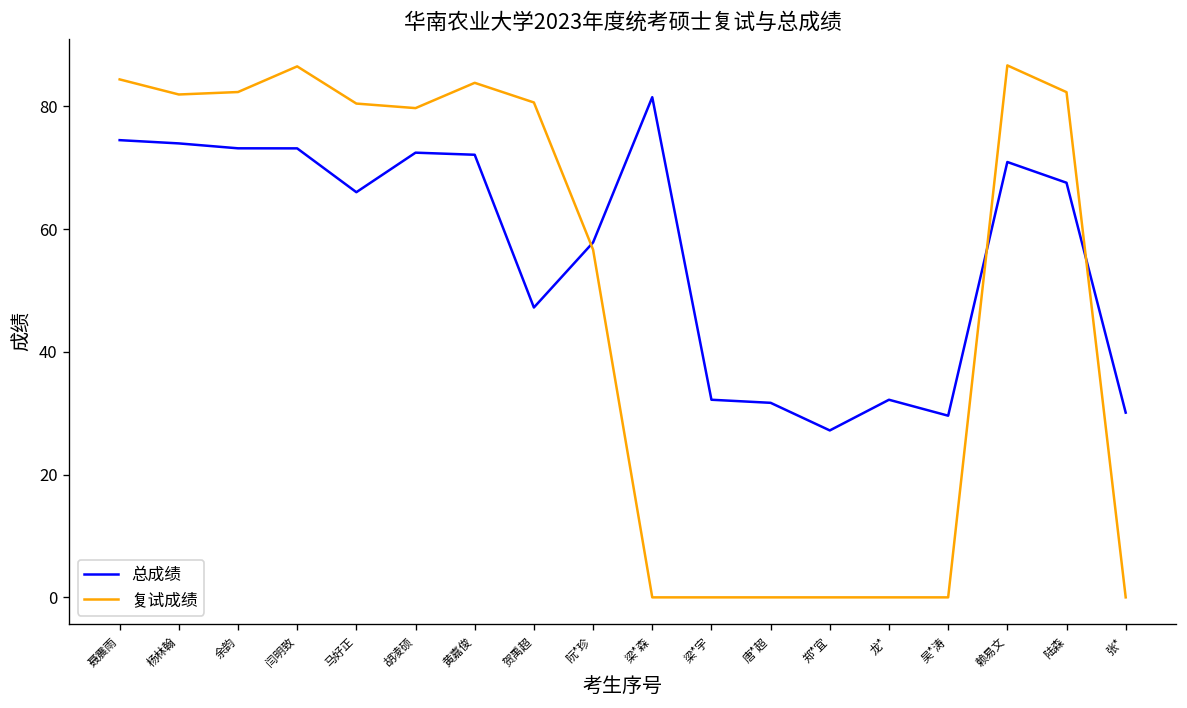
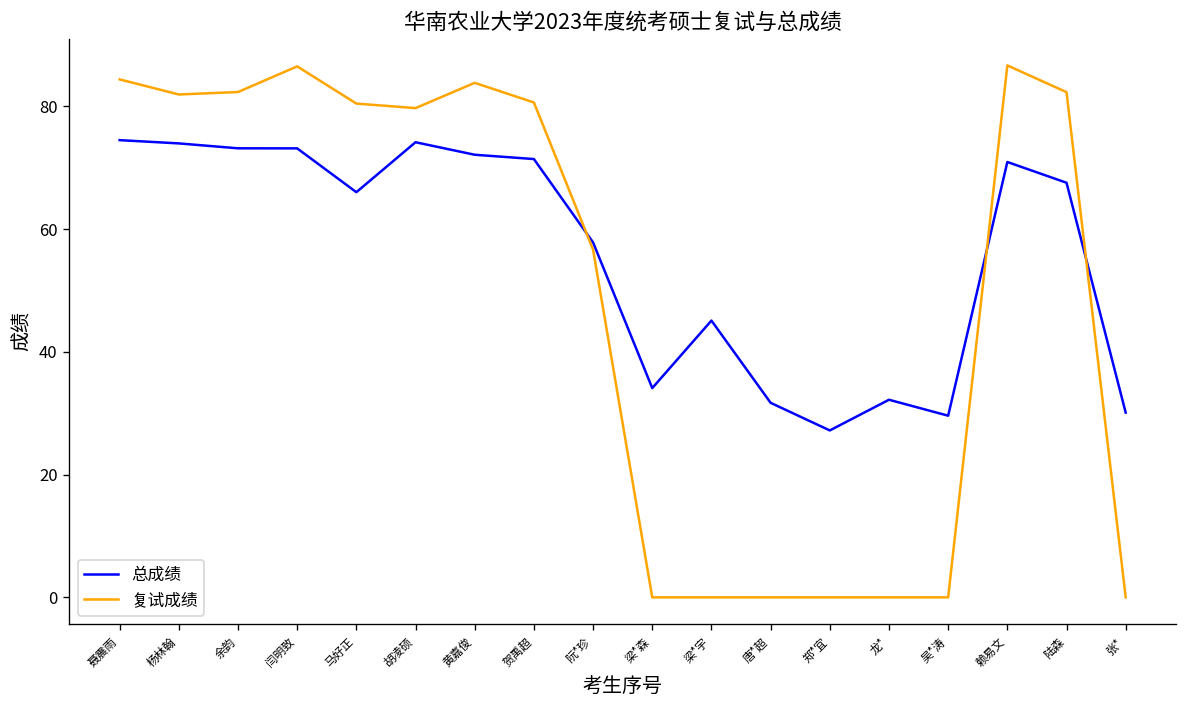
  {
    "总成绩": {
      "聂震雨": 75,
      "杨林翰": 74,
      "余韵": 73,
      "闫明致": 73,
      "马好正": 66,
-     "胡凌硕": 72,
+     "胡凌硕": 74,
      "黄嘉俊": 72,
-     "贺禹超": 47,
+     "贺禹超": 71,
      "阮*珍": 58,
-     "梁*森": 82,
-     "梁*宇": 32,
+     "梁*森": 34,
+     "梁*宇": 45,
      "唐*超": 32,
      "郑*宜": 27,
      "龙*": 32,
      "吴*涛": 30,
      "赖易文": 71,
      "陆森": 68,
      "张*": 30
    },
    "复试成绩": {
      "聂震雨": 84,
      "杨林翰": 82,
      "余韵": 82,
      "闫明致": 87,
      "马好正": 80,
      "胡凌硕": 80,
      "黄嘉俊": 84,
      "贺禹超": 81,
      "阮*珍": 57,
      "梁*森": 0,
      "梁*宇": 0,
      "唐*超": 0,
      "郑*宜": 0,
      "龙*": 0,
      "吴*涛": 0,
      "赖易文": 87,
      "陆森": 82,
      "张*": 0
    }
  }
